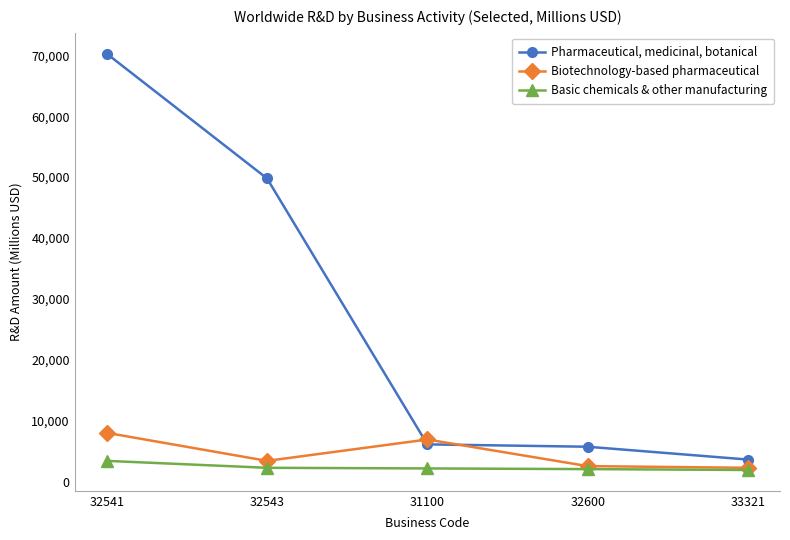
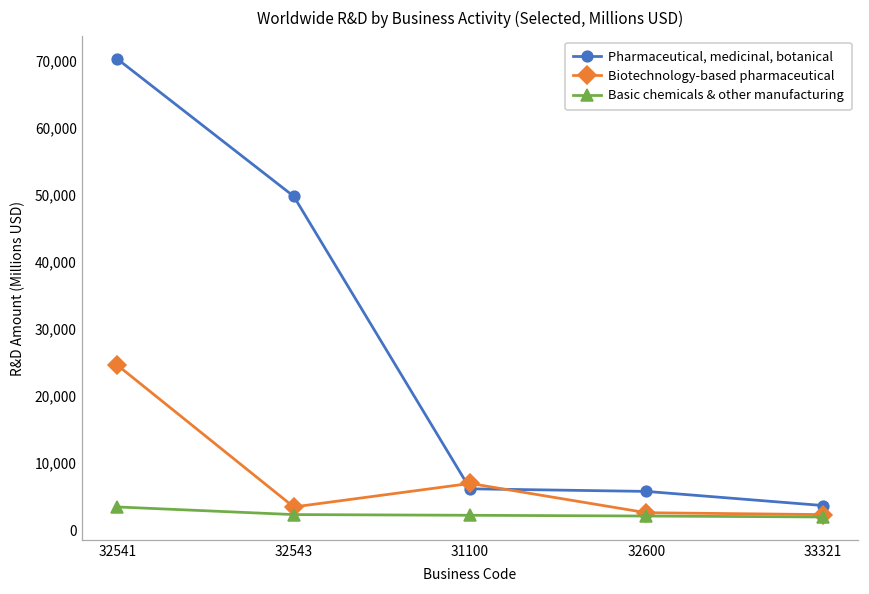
  {
    "Pharmaceutical, medicinal, botanical": {
      "32541": "70,000",
      "32543": "50,000",
      "31100": "6,000",
      "32600": "6,000",
      "33321": "4,000"
    },
    "Biotechnology-based pharmaceutical": {
-     "32541": "8,000",
+     "32541": "25,000",
      "32543": "3,000",
      "31100": "7,000",
      "32600": "3,000"
    },
    "Basic chemicals & other manufacturing": {
      "32541": "3,000",
      "32543": "2,000",
      "31100": "2,000",
      "32600": "2,000"
    }
  }
